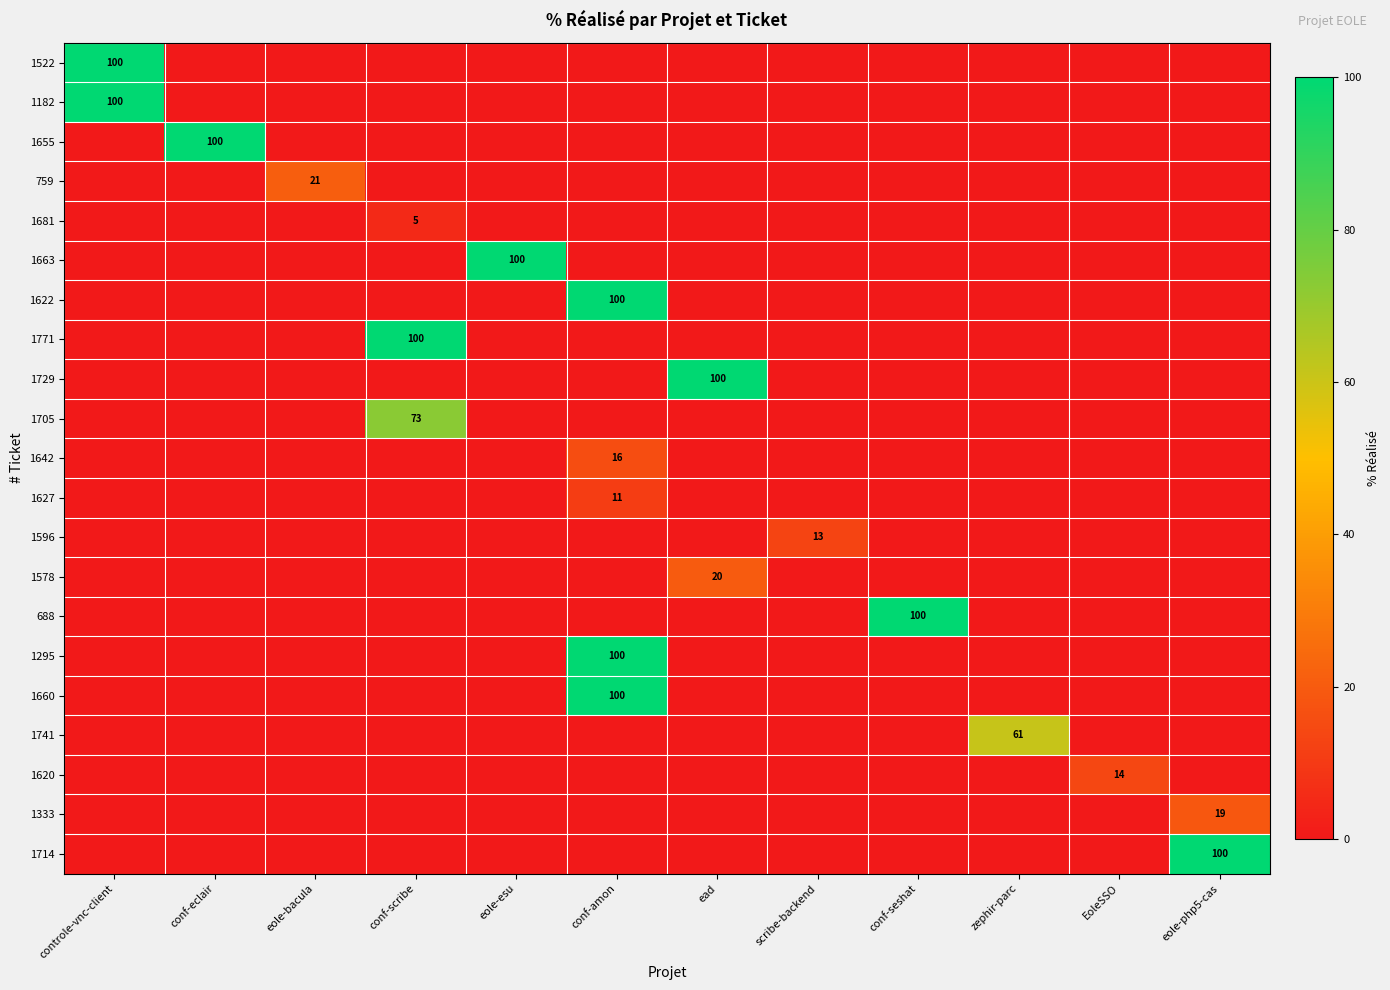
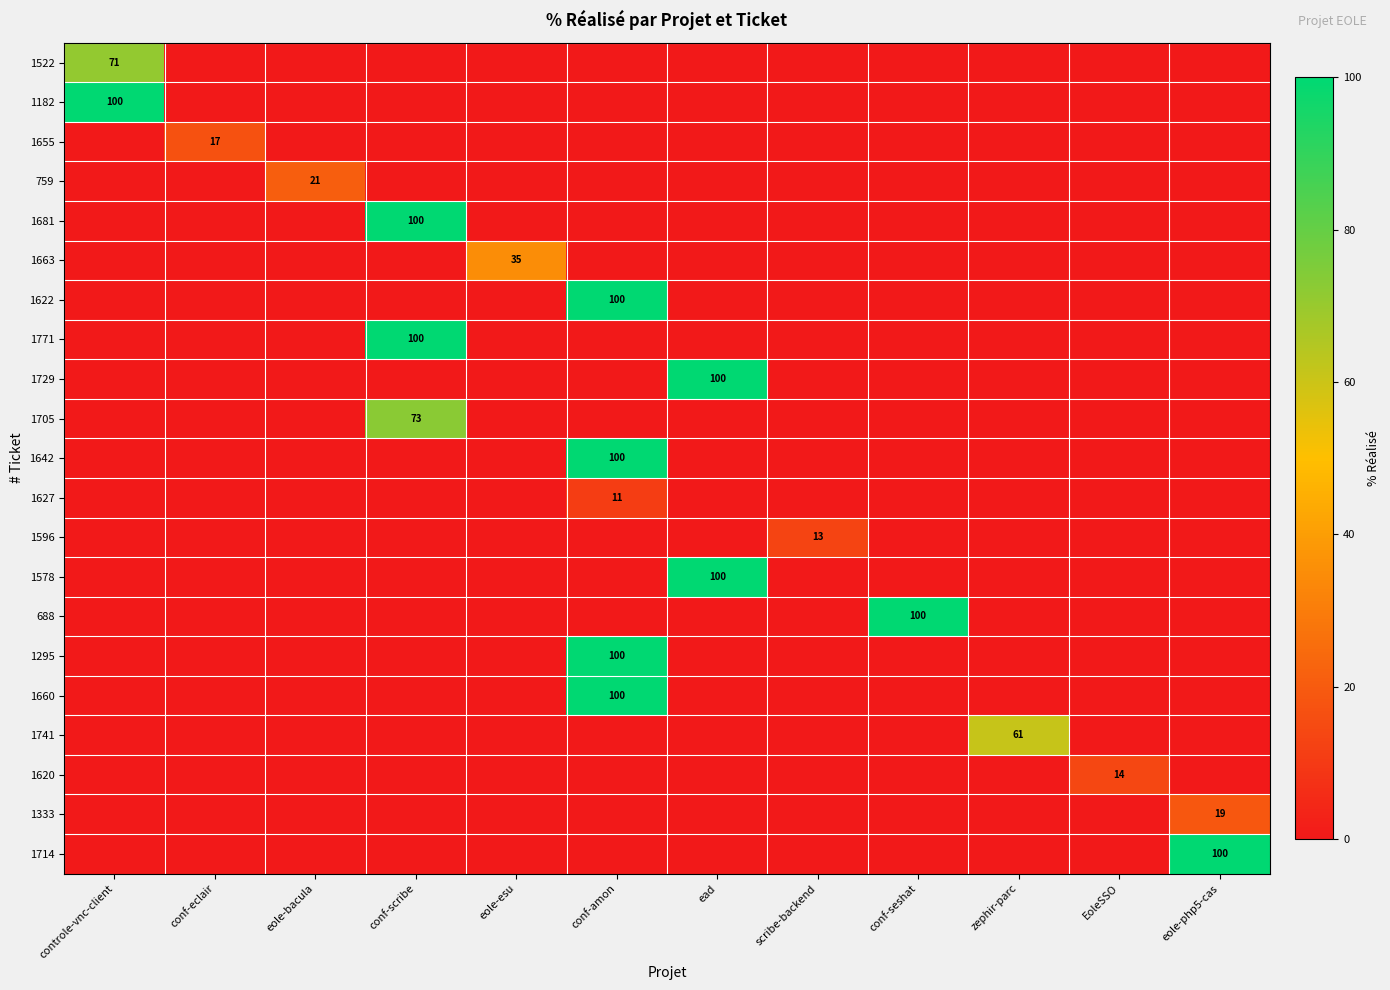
  {
    "1522": {
-     "controle-vnc-client": 100
+     "controle-vnc-client": 71
    },
    "1182": {
      "controle-vnc-client": 100
    },
    "1655": {
-     "conf-eclair": 100
+     "conf-eclair": 17
    },
    "759": {
      "eole-bacula": 21
    },
    "1681": {
-     "conf-scribe": 5
+     "conf-scribe": 100
    },
    "1663": {
-     "eole-esu": 100
+     "eole-esu": 35
    },
    "1622": {
      "conf-amon": 100
    },
    "1771": {
      "conf-scribe": 100
    },
    "1729": {
      "ead": 100
    },
    "1705": {
      "conf-scribe": 73
    },
    "1642": {
-     "conf-amon": 16
+     "conf-amon": 100
    },
    "1627": {
      "conf-amon": 11
    },
    "1596": {
      "scribe-backend": 13
    },
    "1578": {
-     "ead": 20
+     "ead": 100
    },
    "688": {
      "conf-seshat": 100
    },
    "1295": {
      "conf-amon": 100
    },
    "1660": {
      "conf-amon": 100
    },
    "1741": {
      "zephir-parc": 61
    },
    "1620": {
      "EoleSSO": 14
    },
    "1333": {
      "eole-php5-cas": 19
    },
    "1714": {
      "eole-php5-cas": 100
    }
  }
